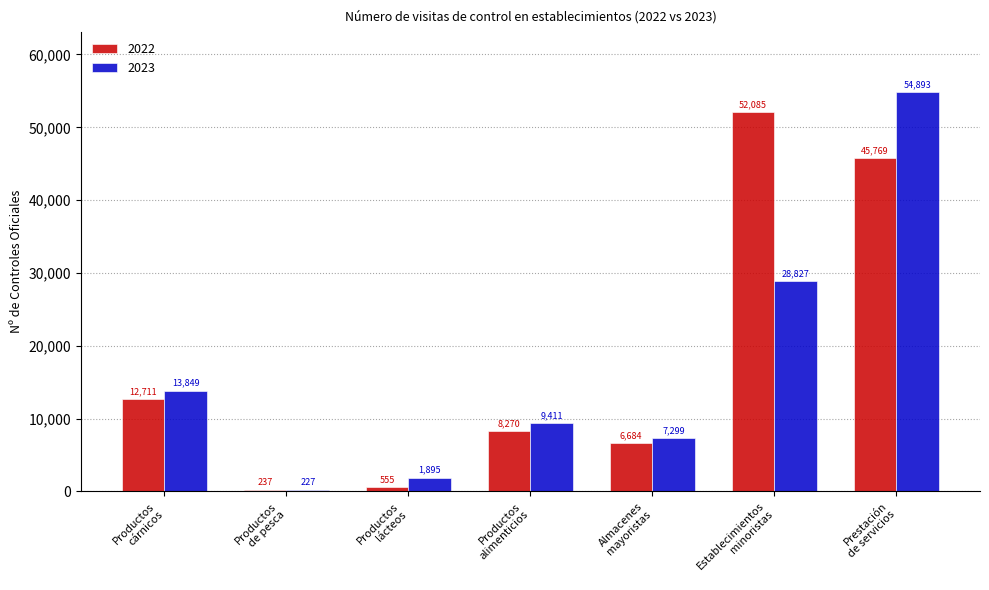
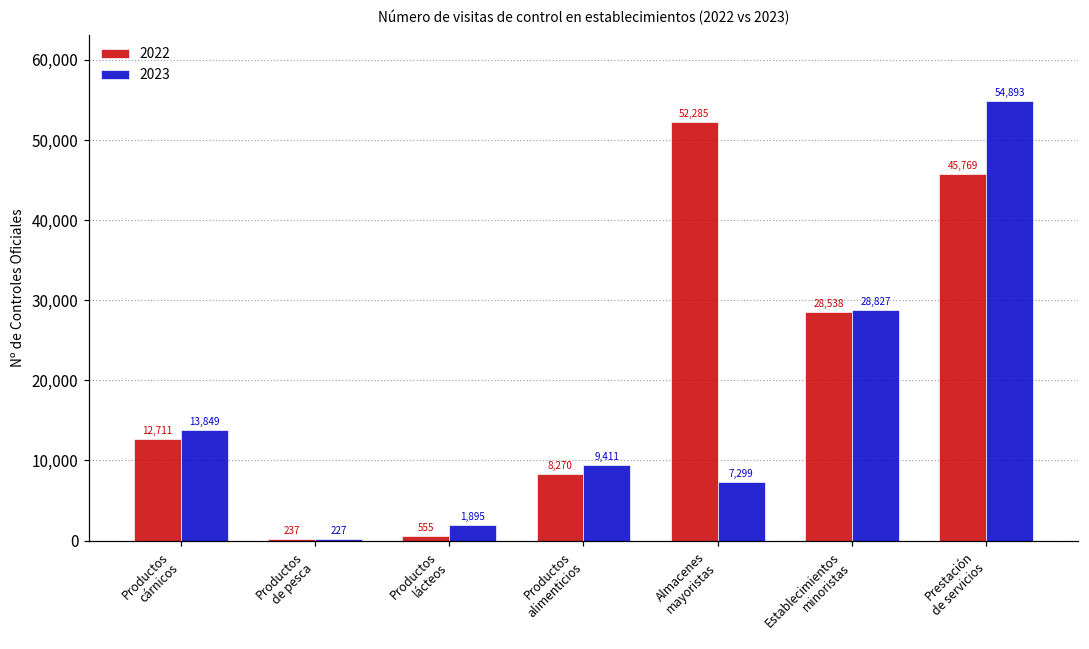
  {
    "2022": {
      "Productos cárnicos": "12,711",
      "Productos de pesca": "237",
      "Productos lácteos": "555",
      "Productos alimenticios": "8,270",
-     "Almacenes mayoristas": "6,684",
-     "Establecimientos minoristas": "52,085",
+     "Almacenes mayoristas": "52,285",
+     "Establecimientos minoristas": "28,538",
      "Prestación de servicios": "45,769"
    },
    "2023": {
      "Productos cárnicos": "13,849",
      "Productos de pesca": "227",
      "Productos lácteos": "1,895",
      "Productos alimenticios": "9,411",
      "Almacenes mayoristas": "7,299",
      "Establecimientos minoristas": "28,827",
      "Prestación de servicios": "54,893"
    }
  }
